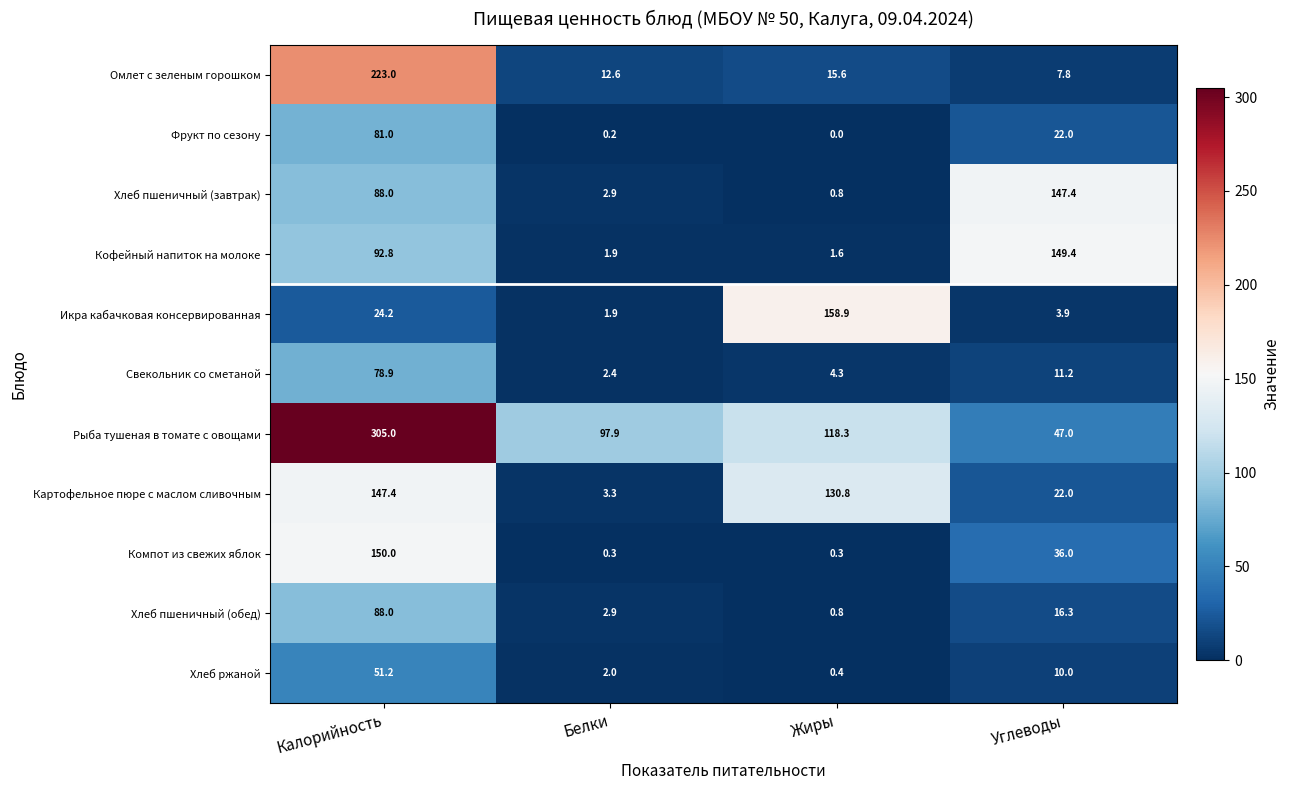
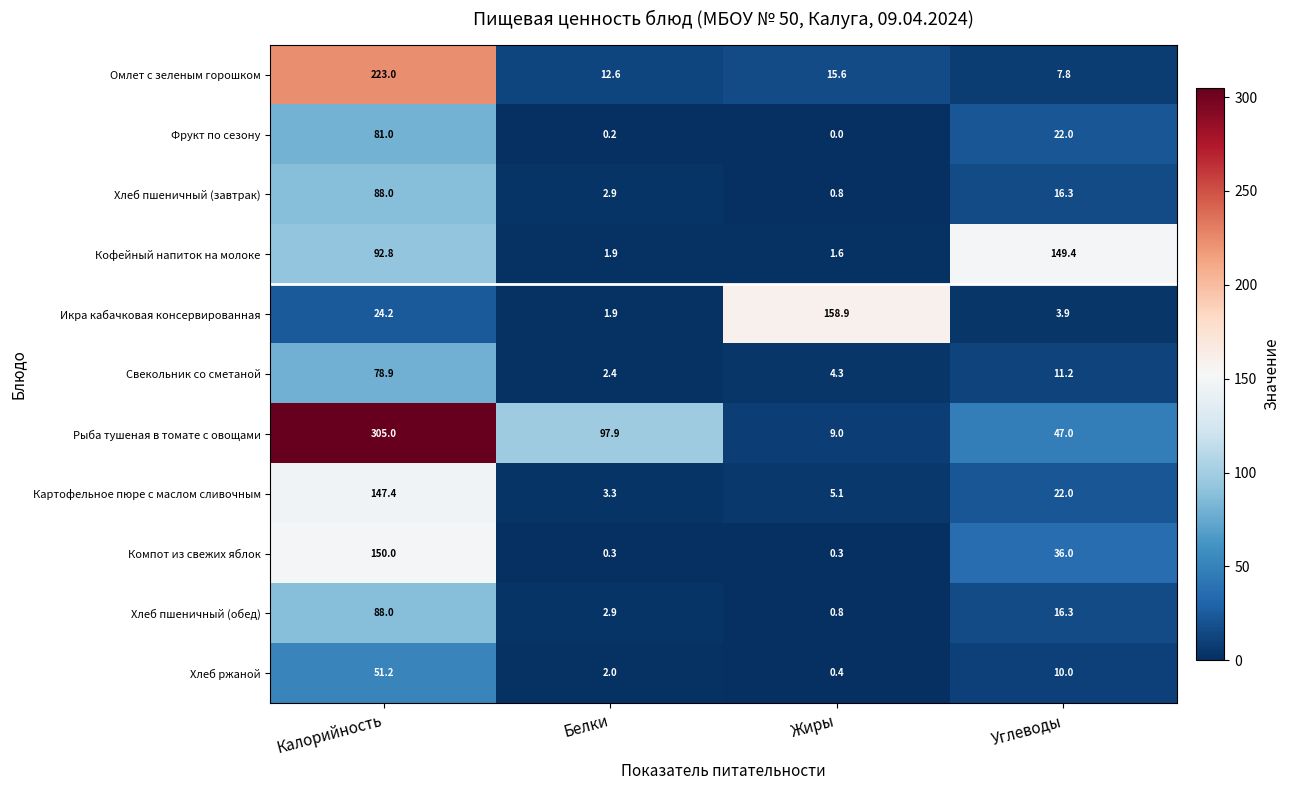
  {
    "Омлет с зеленым горошком": {
      "Калорийность": 223.0,
      "Белки": 12.6,
      "Жиры": 15.6,
      "Углеводы": 7.8
    },
    "Фрукт по сезону": {
      "Калорийность": 81.0,
      "Белки": 0.2,
      "Жиры": 0.0,
      "Углеводы": 22.0
    },
    "Хлеб пшеничный (завтрак)": {
      "Калорийность": 88.0,
      "Белки": 2.9,
      "Жиры": 0.8,
-     "Углеводы": 147.4
+     "Углеводы": 16.3
    },
    "Кофейный напиток на молоке": {
      "Калорийность": 92.8,
      "Белки": 1.9,
      "Жиры": 1.6,
      "Углеводы": 149.4
    },
    "Икра кабачковая консервированная": {
      "Калорийность": 24.2,
      "Белки": 1.9,
      "Жиры": 158.9,
      "Углеводы": 3.9
    },
    "Свекольник со сметаной": {
      "Калорийность": 78.9,
      "Белки": 2.4,
      "Жиры": 4.3,
      "Углеводы": 11.2
    },
    "Рыба тушеная в томате с овощами": {
      "Калорийность": 305.0,
      "Белки": 97.9,
-     "Жиры": 118.3,
+     "Жиры": 9.0,
      "Углеводы": 47.0
    },
    "Картофельное пюре с маслом сливочным": {
      "Калорийность": 147.4,
      "Белки": 3.3,
-     "Жиры": 130.8,
+     "Жиры": 5.1,
      "Углеводы": 22.0
    },
    "Компот из свежих яблок": {
      "Калорийность": 150.0,
      "Белки": 0.3,
      "Жиры": 0.3,
      "Углеводы": 36.0
    },
    "Хлеб пшеничный (обед)": {
      "Калорийность": 88.0,
      "Белки": 2.9,
      "Жиры": 0.8,
      "Углеводы": 16.3
    },
    "Хлеб ржаной": {
      "Калорийность": 51.2,
      "Белки": 2.0,
      "Жиры": 0.4,
      "Углеводы": 10.0
    }
  }
